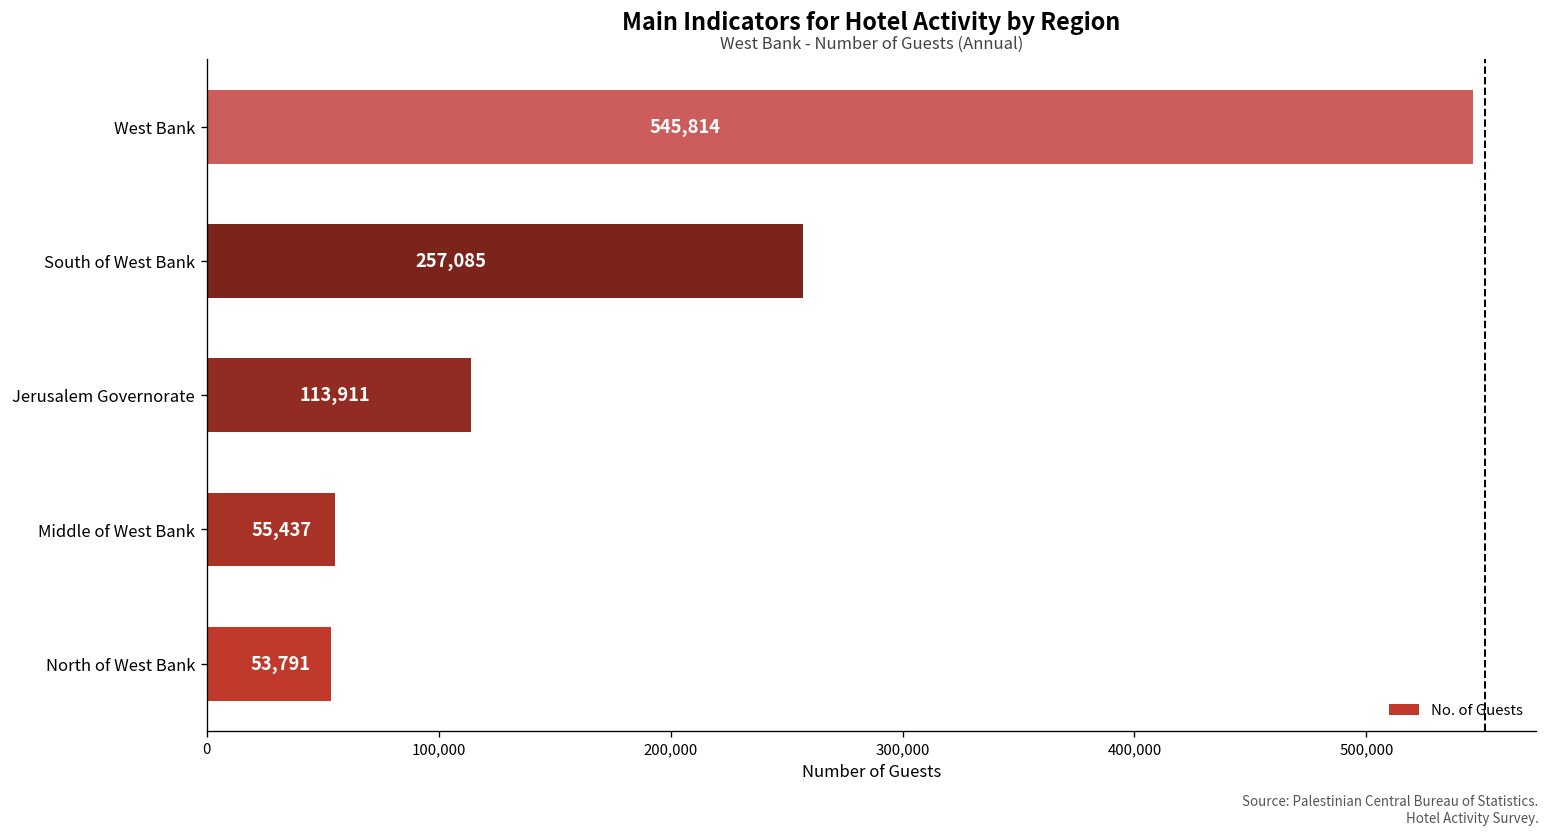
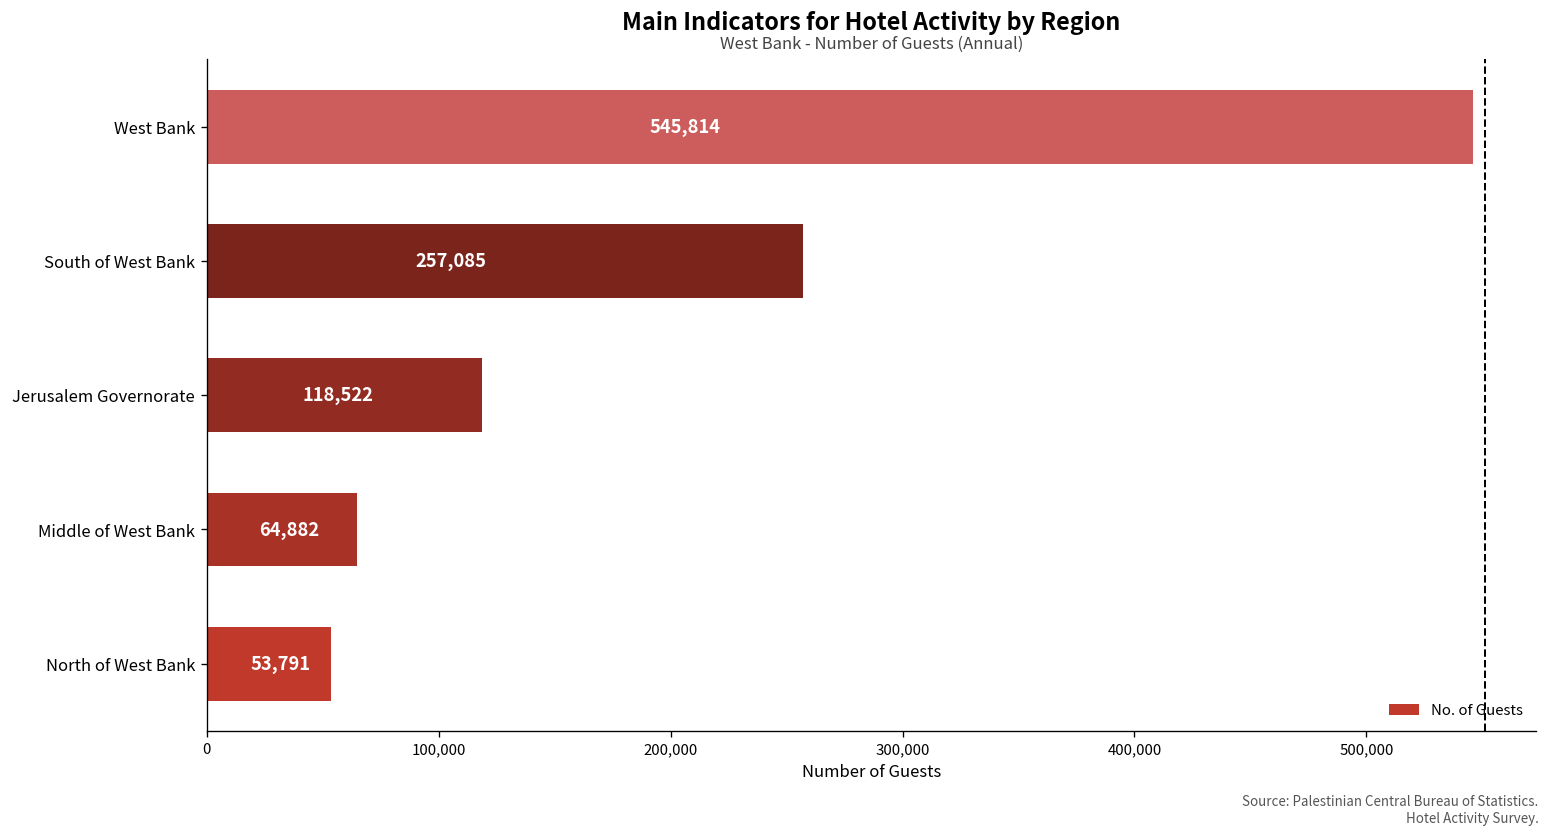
  {
    "West Bank": "545,814",
    "South of West Bank": "257,085",
-   "Jerusalem Governorate": "113,911",
-   "Middle of West Bank": "55,437",
+   "Jerusalem Governorate": "118,522",
+   "Middle of West Bank": "64,882",
    "North of West Bank": "53,791"
  }
